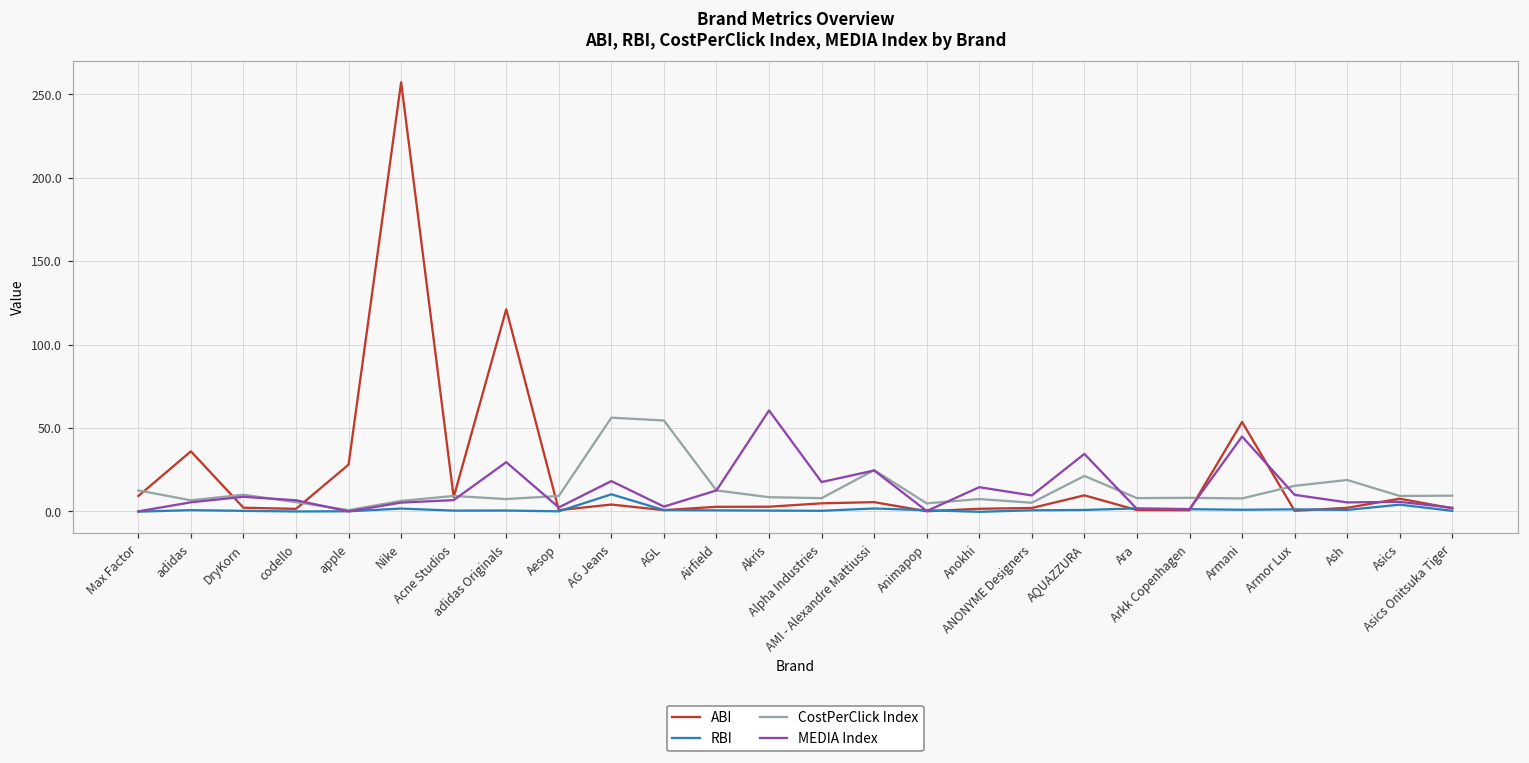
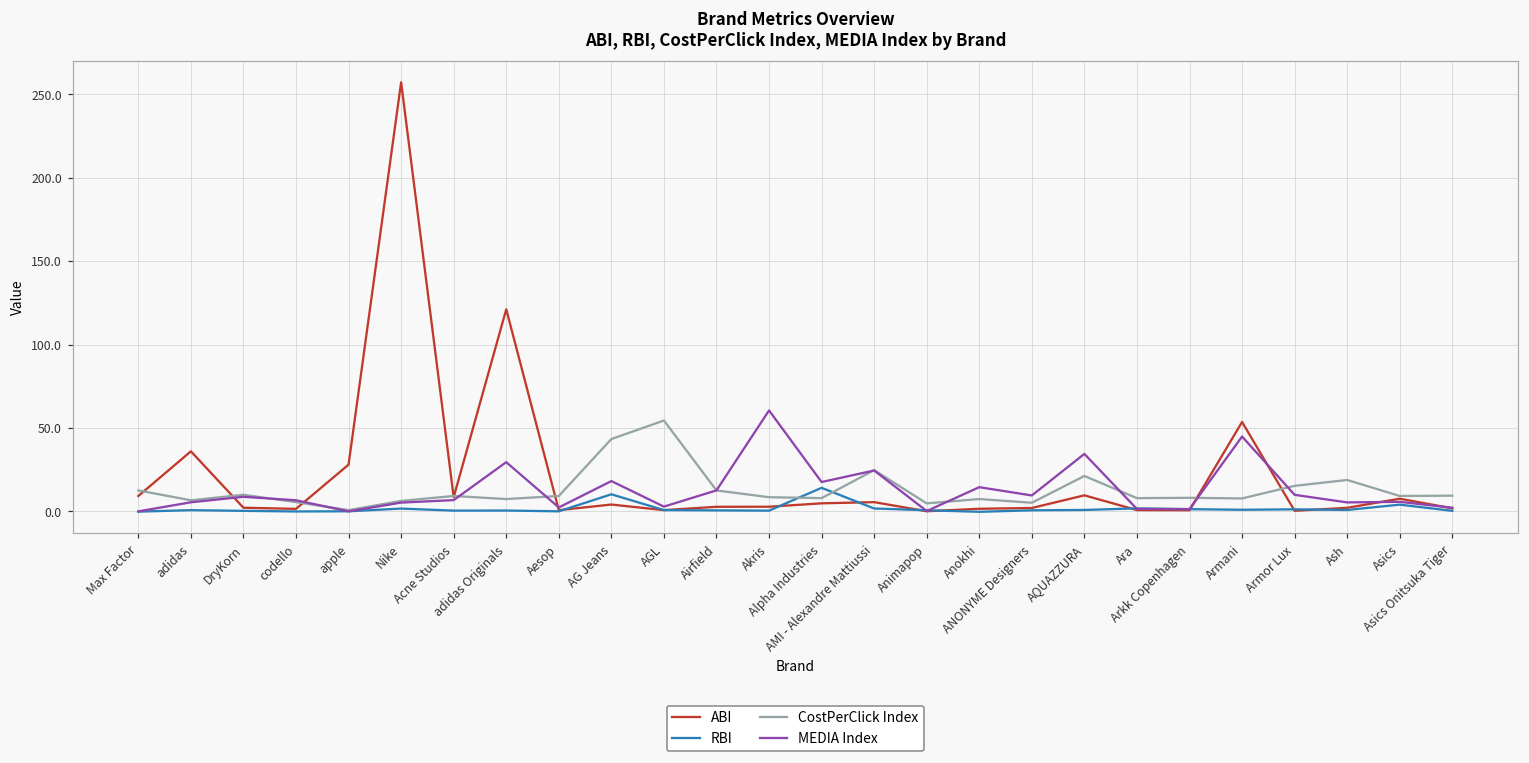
  {
    "ABI": {
      "Max Factor": 9,
      "adidas": 36,
      "DryKorn": 2,
      "apple": 28,
      "Nike": 257,
      "adidas Originals": 121,
      "AG Jeans": 4,
      "Airfield": 3,
      "Akris": 3,
      "Alpha Industries": 5,
      "AMI - Alexandre Mattiussi": 6,
      "Anokhi": 2,
      "AQUAZZURA": 10,
      "Armani": 54
    },
    "RBI": {
      "adidas": 1,
      "DryKorn": 0,
      "Nike": 2,
      "Acne Studios": 0,
      "adidas Originals": 0,
      "AG Jeans": 10,
      "Airfield": 1,
      "Akris": 0,
-     "Alpha Industries": 0,
+     "Alpha Industries": 14,
      "AMI - Alexandre Mattiussi": 2,
      "Anokhi": 0,
      "AQUAZZURA": 1,
      "Armani": 1,
      "Asics": 4
    },
    "CostPerClick Index": {
      "Max Factor": 13,
      "adidas Originals": 7,
      "Aesop": 9,
-     "AG Jeans": 56,
+     "AG Jeans": 43,
      "AGL": 54,
      "Akris": 8,
      "Alpha Industries": 8,
      "Animapop": 5,
      "Anokhi": 7,
      "ANONYME Designers": 5,
      "AQUAZZURA": 21,
      "Ara": 8,
      "Arkk Copenhagen": 8,
      "Armani": 8,
      "Armor Lux": 15,
      "Ash": 19,
      "Asics Onitsuka Tiger": 9
    },
    "MEDIA Index": {
      "Acne Studios": 7,
      "adidas Originals": 30,
      "AG Jeans": 18,
      "AGL": 3,
      "Akris": 61,
      "Alpha Industries": 18,
      "Anokhi": 15,
      "ANONYME Designers": 10,
      "AQUAZZURA": 34,
      "Armani": 45,
      "Armor Lux": 10,
      "Ash": 5,
      "Asics": 6
    }
  }
